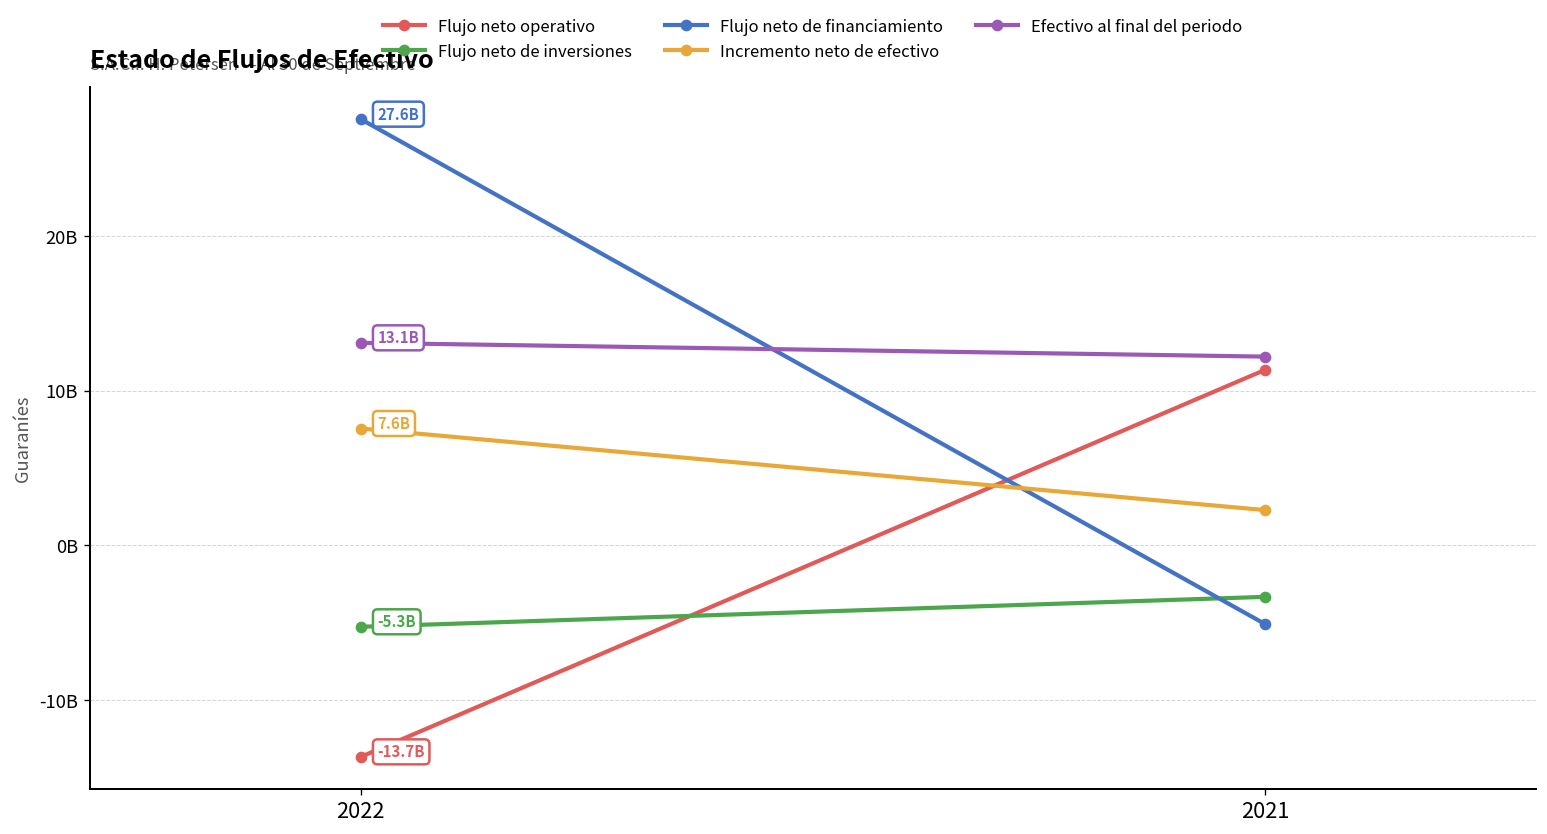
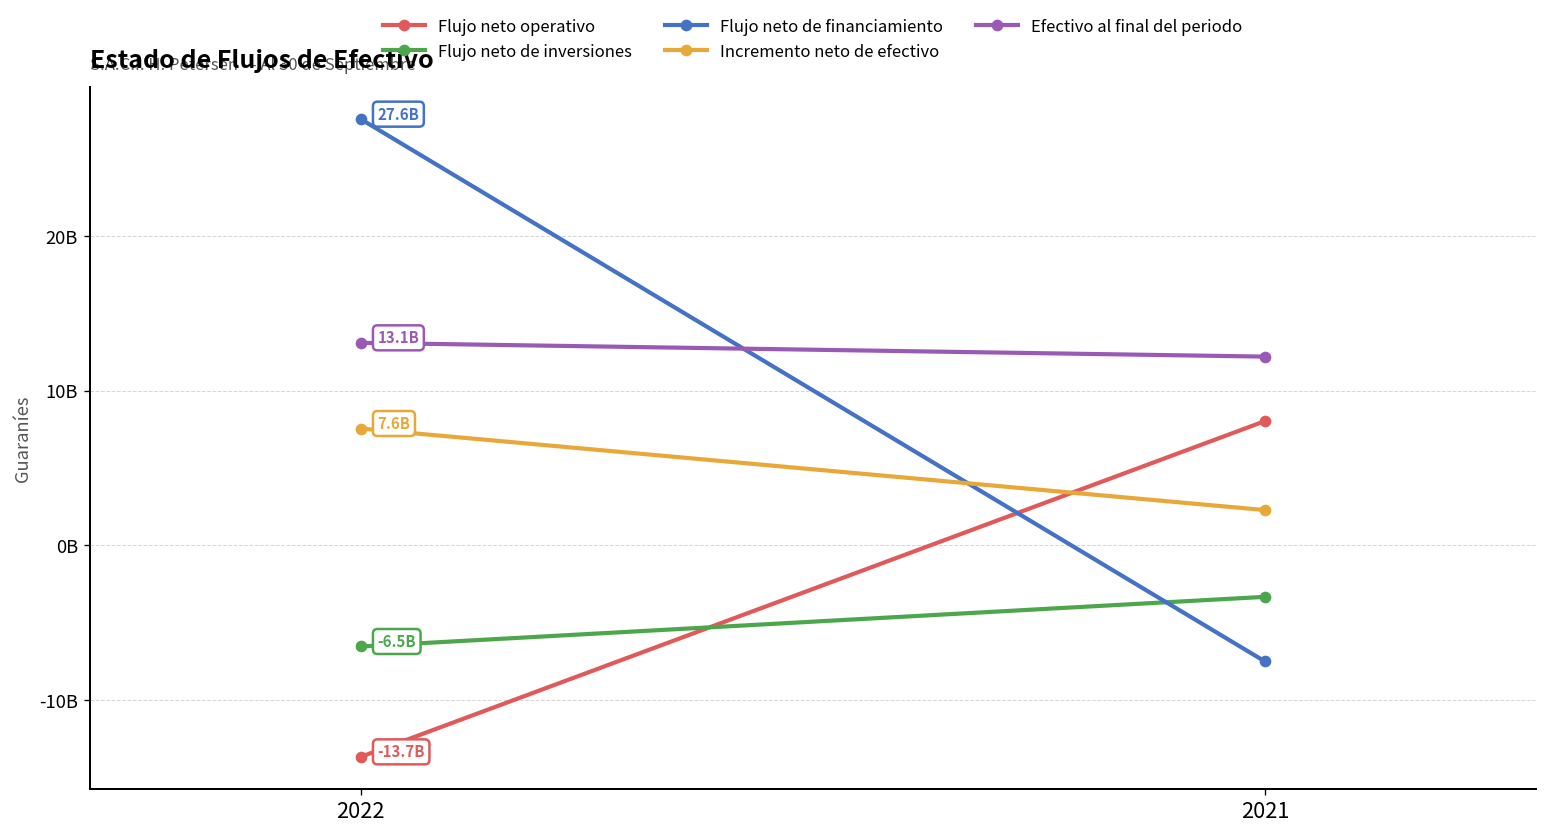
  {
    "Flujo neto operativo": {
-     "2021": "11400000000"
+     "2021": "8000000000"
    },
    "Flujo neto de inversiones": {
-     "2022": "-5.3B"
+     "2022": "-6.5B"
    },
    "Flujo neto de financiamiento": {
-     "2021": "-5100000000"
+     "2021": "-7500000000"
    },
    "Incremento neto de efectivo": {
      "2021": "2300000000"
    },
    "Efectivo al final del periodo": {
      "2021": "12200000000"
    }
  }
